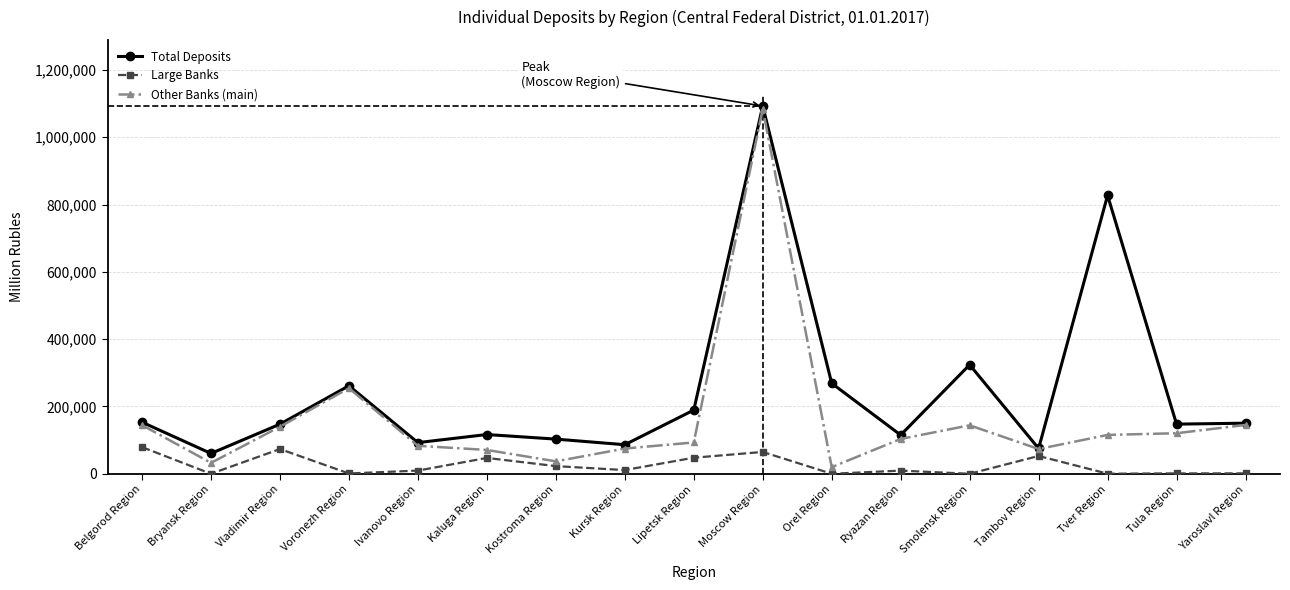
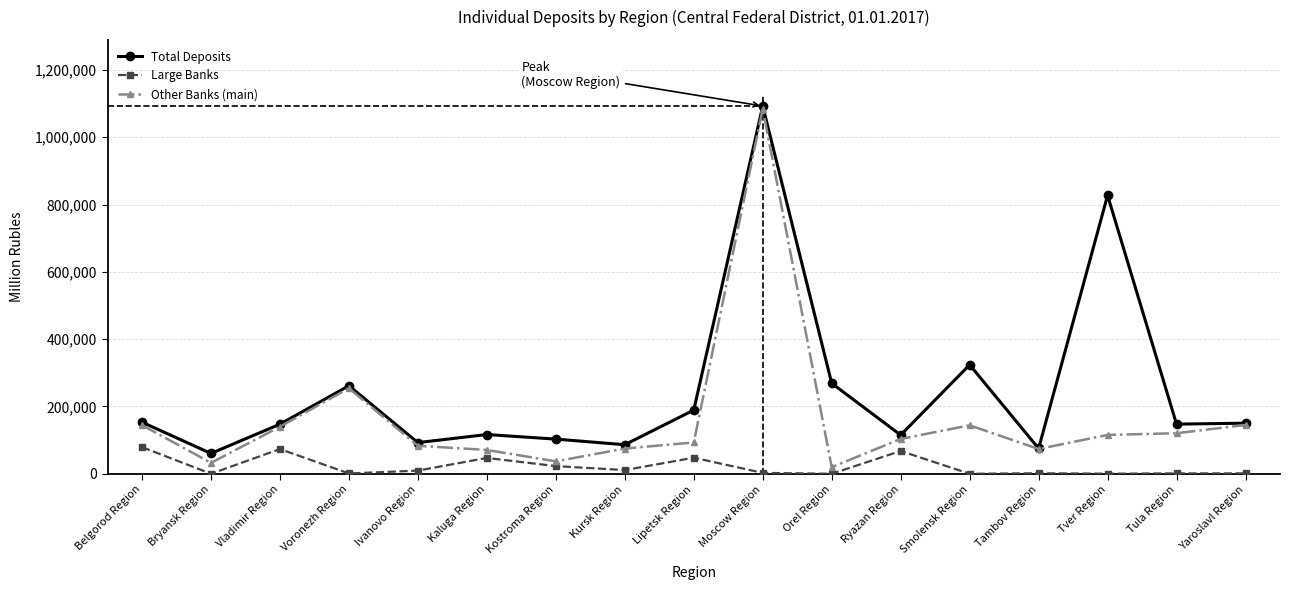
  {
    "Total Deposits": {
      "Belgorod Region": "150,000",
      "Bryansk Region": "60,000",
      "Ivanovo Region": "90,000",
      "Kaluga Region": "120,000",
      "Kostroma Region": "100,000",
      "Kursk Region": "90,000",
      "Lipetsk Region": "190,000",
      "Moscow Region": "1,090,000",
      "Orel Region": "270,000",
      "Ryazan Region": "120,000",
      "Smolensk Region": "320,000",
      "Tver Region": "830,000",
      "Tula Region": "150,000"
    },
    "Large Banks": {
      "Belgorod Region": "80,000",
      "Bryansk Region": "0",
      "Vladimir Region": "70,000",
      "Voronezh Region": "0",
      "Ivanovo Region": "10,000",
      "Kaluga Region": "50,000",
      "Kostroma Region": "20,000",
      "Kursk Region": "10,000",
      "Lipetsk Region": "50,000",
-     "Moscow Region": "60,000",
+     "Moscow Region": "0",
      "Orel Region": "0",
-     "Ryazan Region": "10,000",
+     "Ryazan Region": "70,000",
      "Smolensk Region": "0",
-     "Tambov Region": "50,000",
+     "Tambov Region": "0",
      "Tver Region": "0",
      "Tula Region": "0",
      "Yaroslavl Region": "0"
    },
    "Other Banks (main)": {
      "Belgorod Region": "140,000",
      "Bryansk Region": "30,000",
      "Ivanovo Region": "80,000",
      "Kaluga Region": "70,000",
      "Kostroma Region": "40,000",
      "Kursk Region": "70,000",
      "Lipetsk Region": "90,000",
      "Moscow Region": "1,080,000",
      "Orel Region": "20,000",
      "Ryazan Region": "100,000",
      "Smolensk Region": "140,000",
      "Tver Region": "120,000",
      "Tula Region": "120,000"
    }
  }
